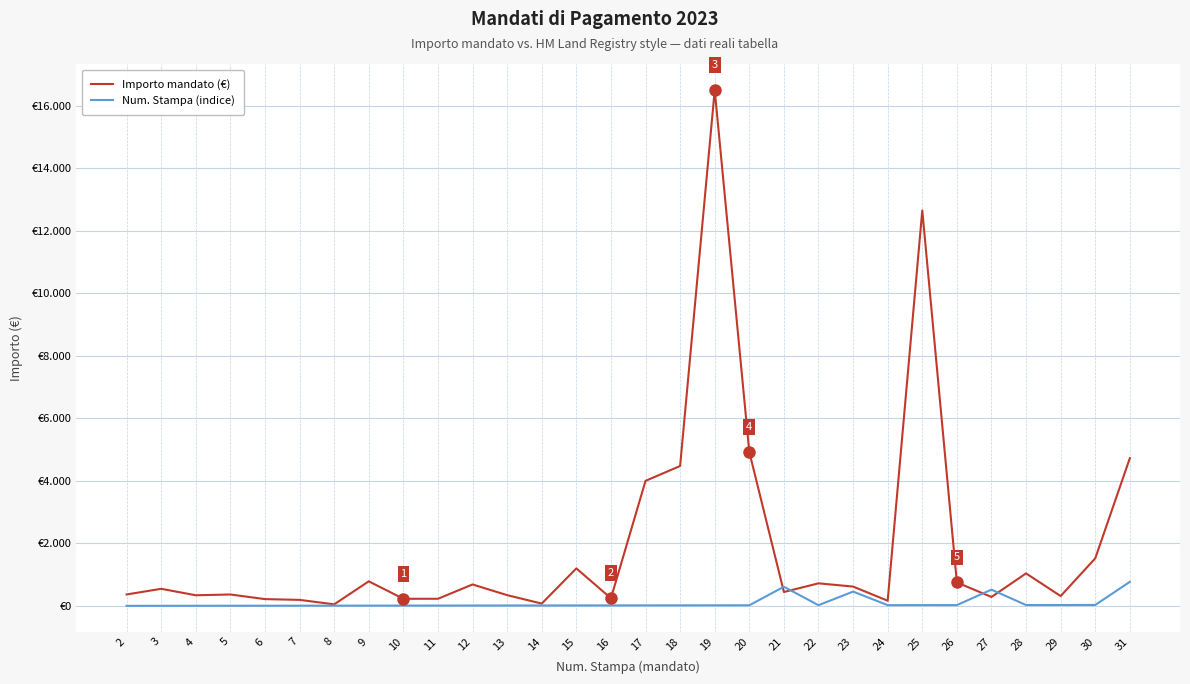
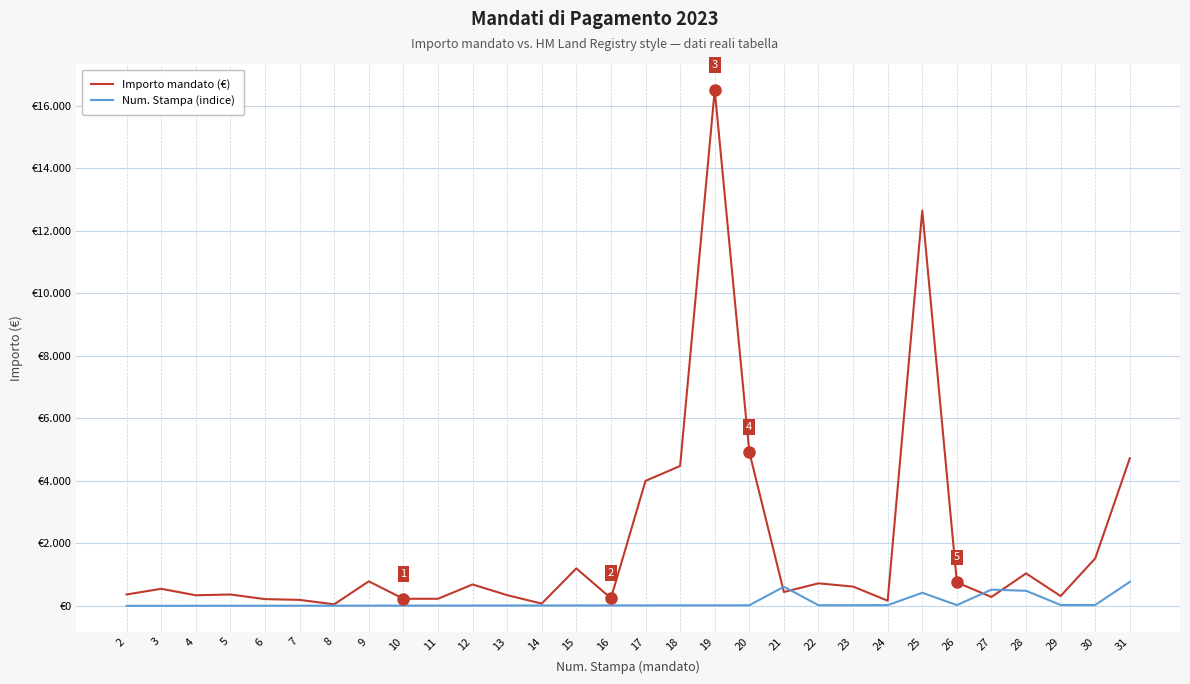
  {
    "Num. Stampa (indice)": {
      "2": "€0.0",
      "3": "€0.0",
      "4": "€0.0",
      "5": "€0.0",
      "6": "€0.0",
      "7": "€0.0",
      "9": "€0.0",
      "10": "€0.0",
      "11": "€0.0",
      "12": "€0.0",
      "13": "€0.0",
      "15": "€0.0",
      "16": "€0.0",
      "17": "€0.0",
      "18": "€0.0",
      "19": "€0.0",
      "20": "€0.0",
      "21": "€0.6",
      "22": "€0.0",
-     "23": "€0.5",
+     "23": "€0.0",
      "24": "€0.0",
-     "25": "€0.0",
+     "25": "€0.4",
      "26": "€0.0",
      "27": "€0.5",
-     "28": "€0.0",
+     "28": "€0.5",
      "29": "€0.0",
      "30": "€0.0",
      "31": "€0.8"
    }
  }
